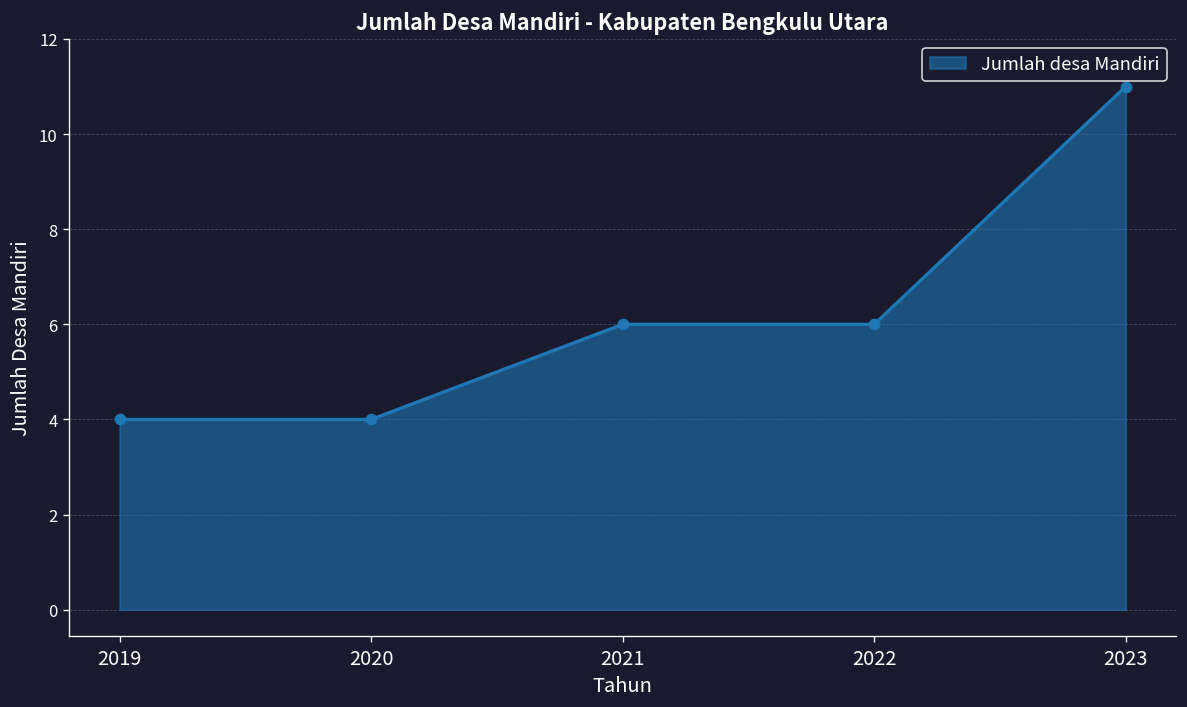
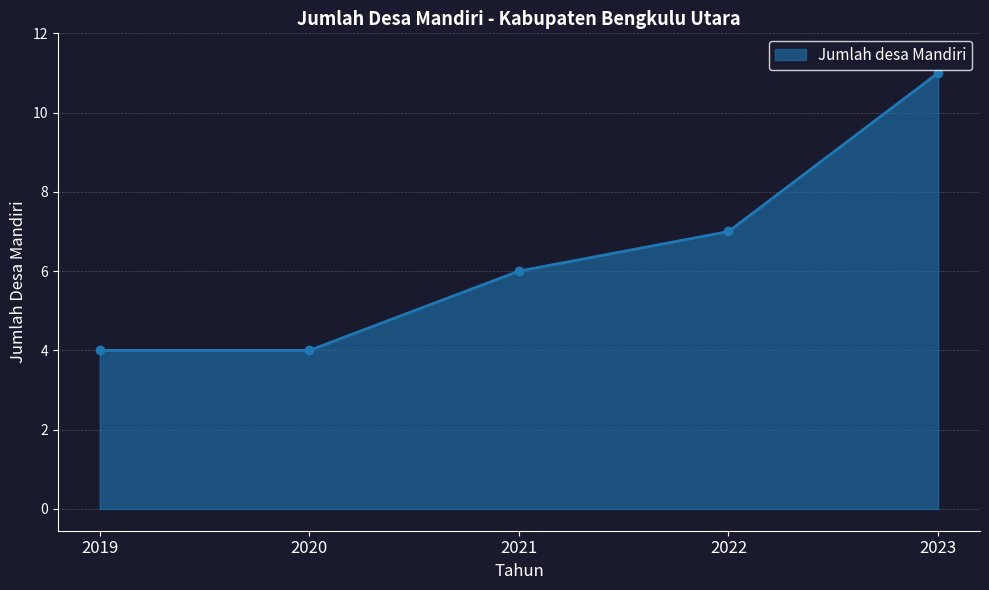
  {
    "2019": 4,
    "2020": 4,
    "2021": 6,
-   "2022": 6,
+   "2022": 7,
    "2023": 11
  }
